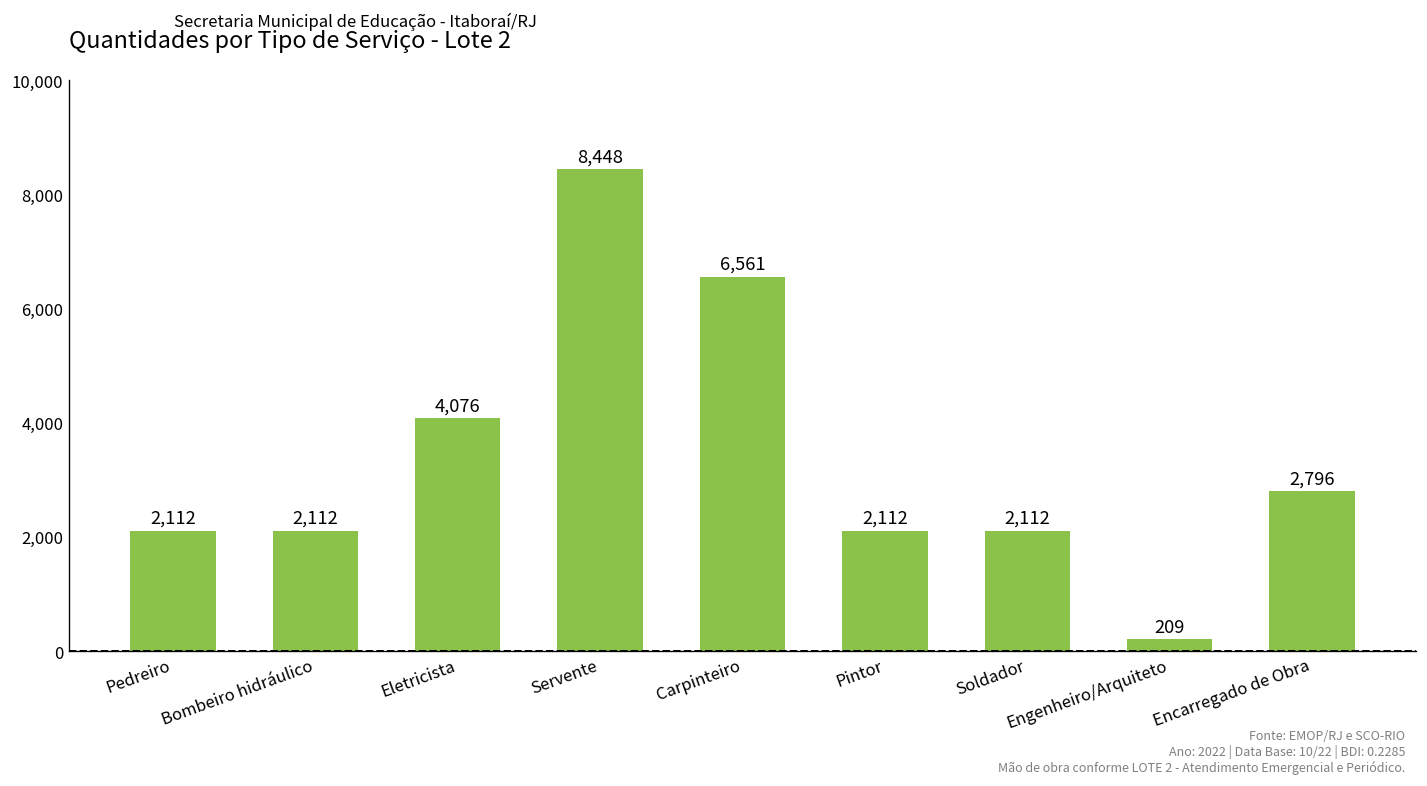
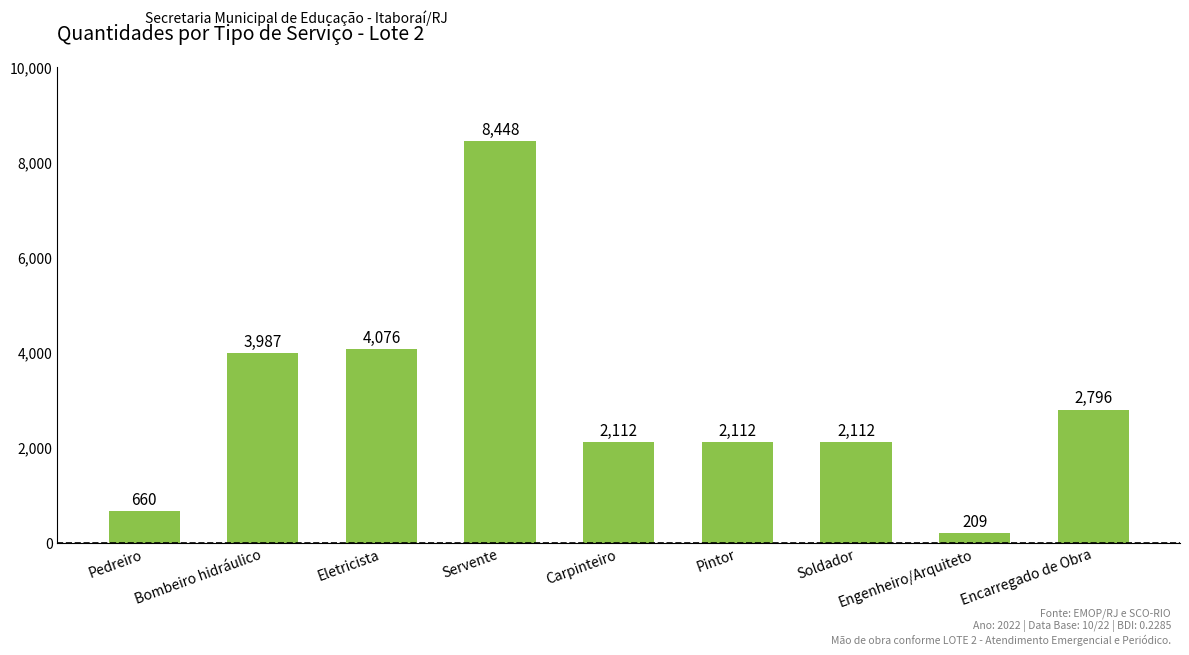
  {
-   "Pedreiro": "2,112",
-   "Bombeiro hidráulico": "2,112",
+   "Pedreiro": "660",
+   "Bombeiro hidráulico": "3,987",
    "Eletricista": "4,076",
    "Servente": "8,448",
-   "Carpinteiro": "6,561",
+   "Carpinteiro": "2,112",
    "Pintor": "2,112",
    "Soldador": "2,112",
    "Engenheiro/Arquiteto": "209",
    "Encarregado de Obra": "2,796"
  }
